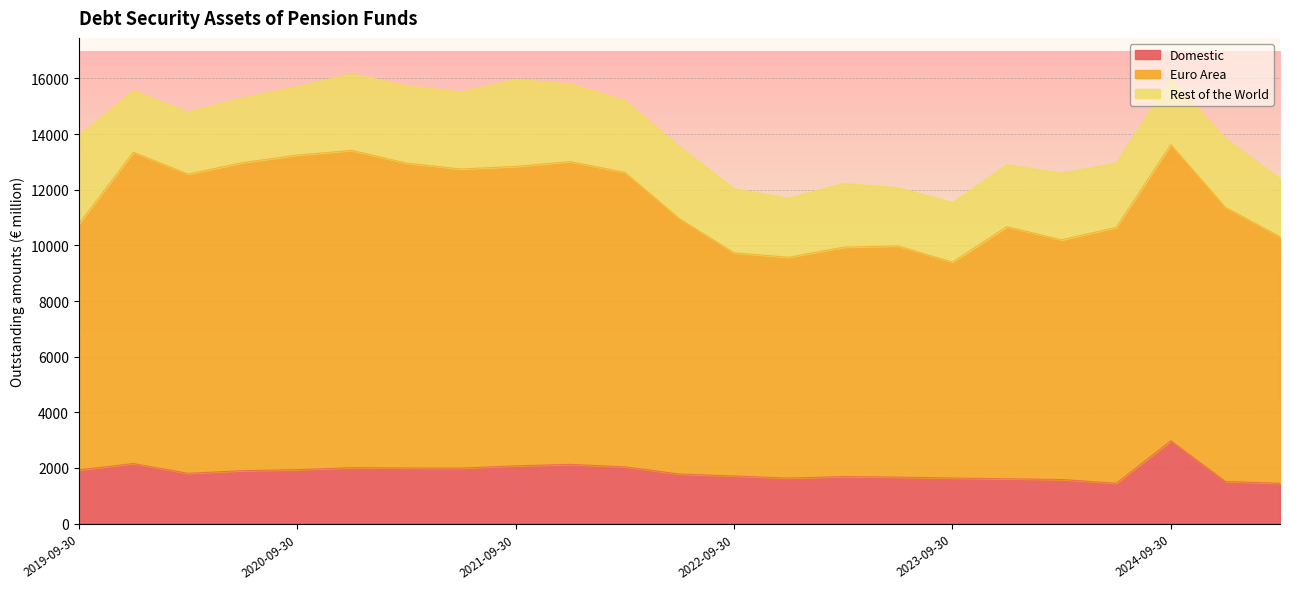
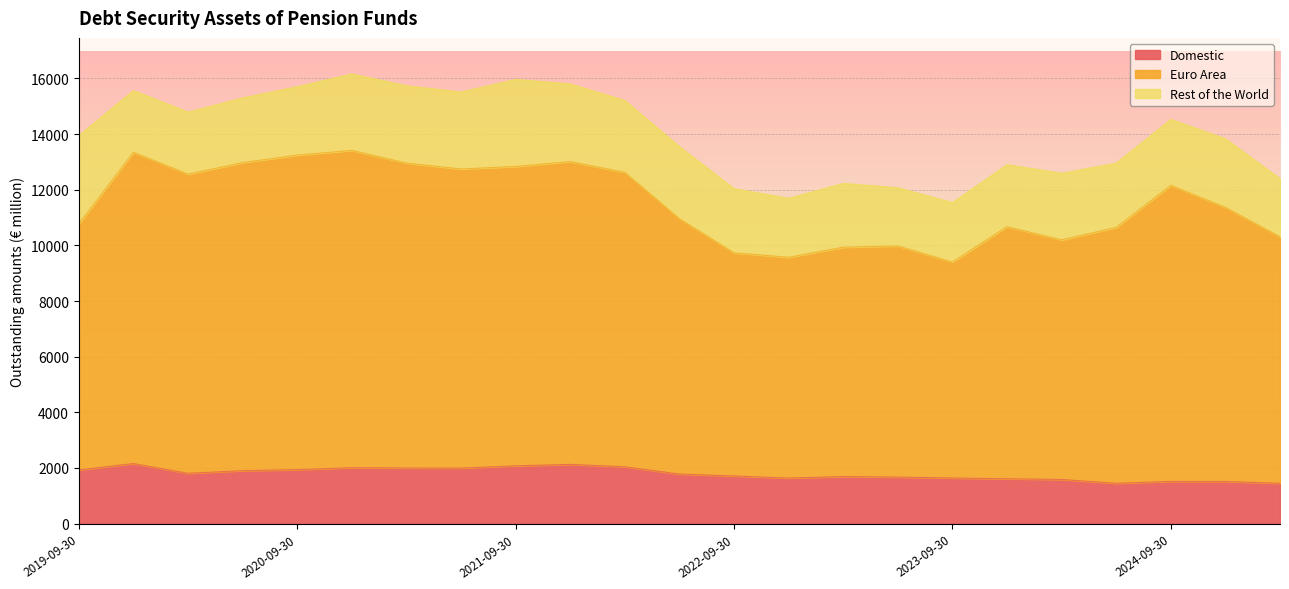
  {
    "Domestic": {
      "2019-09-30": 1900,
      "2020-09-30": 1900,
      "2021-09-30": 2100,
      "2022-09-30": 1700,
      "2023-09-30": 1600,
-     "2024-09-30": 3000
+     "2024-09-30": 1500
    },
    "Euro Area": {
      "2019-09-30": 8800,
      "2020-09-30": 11300,
      "2021-09-30": 10800,
      "2022-09-30": 8000,
      "2023-09-30": 7800,
      "2024-09-30": 10600
    },
    "Rest of the World": {
      "2019-09-30": 3200,
      "2020-09-30": 2500,
      "2021-09-30": 3100,
      "2022-09-30": 2300,
      "2023-09-30": 2100
    }
  }
